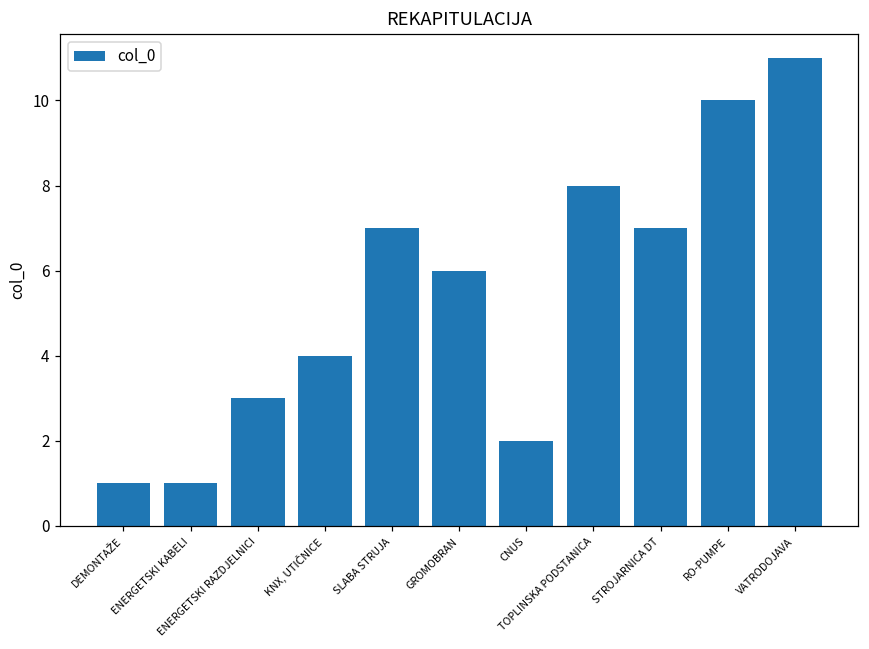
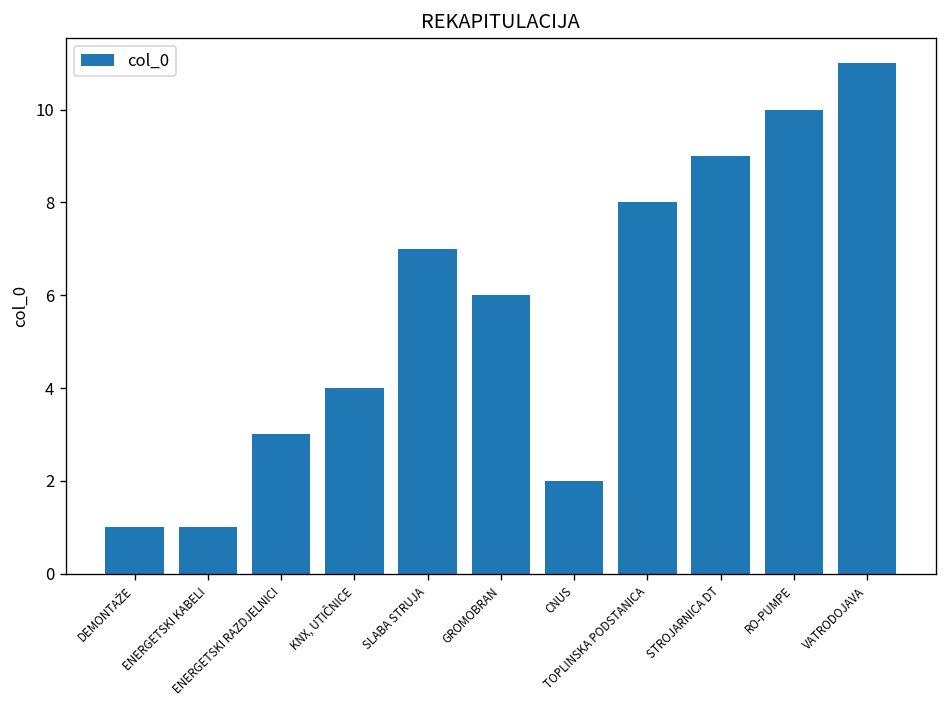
  {
    "DEMONTAŽE": 1,
    "ENERGETSKI KABELI": 1,
    "ENERGETSKI RAZDJELNICI": 3,
    "KNX, UTIČNICE": 4,
    "SLABA STRUJA": 7,
    "GROMOBRAN": 6,
    "CNUS": 2,
    "TOPLINSKA PODSTANICA": 8,
-   "STROJARNICA DT": 7,
+   "STROJARNICA DT": 9,
    "RO-PUMPE": 10,
    "VATRODOJAVA": 11
  }
